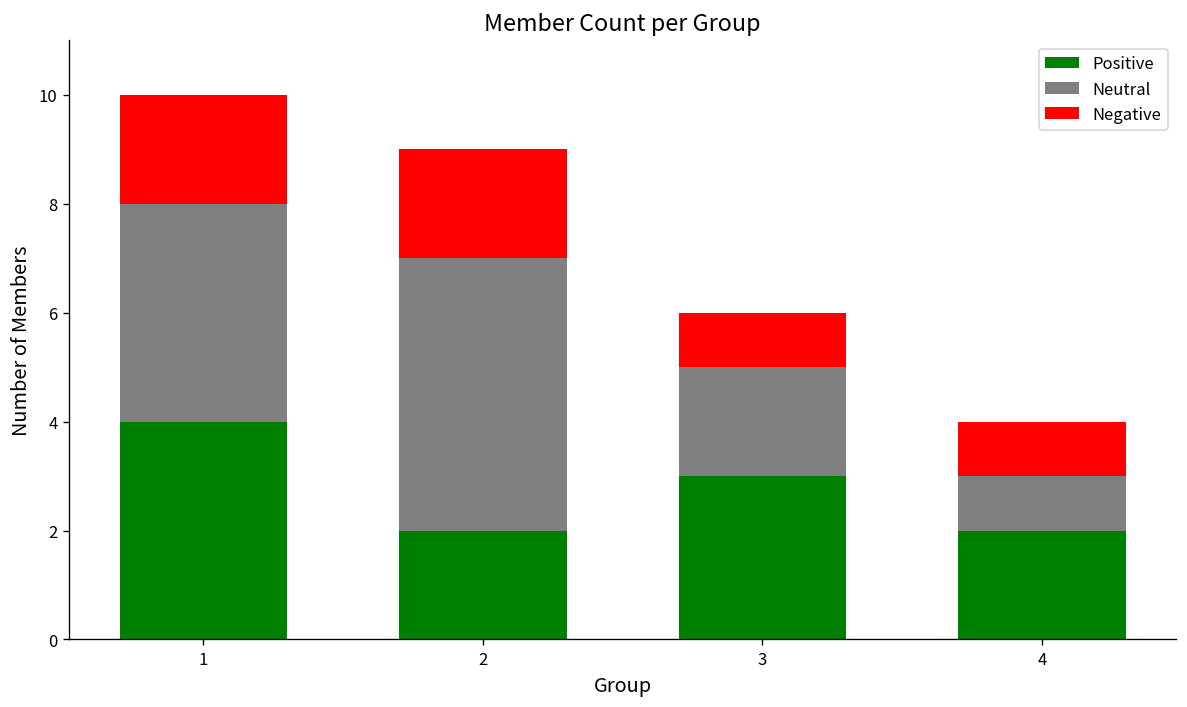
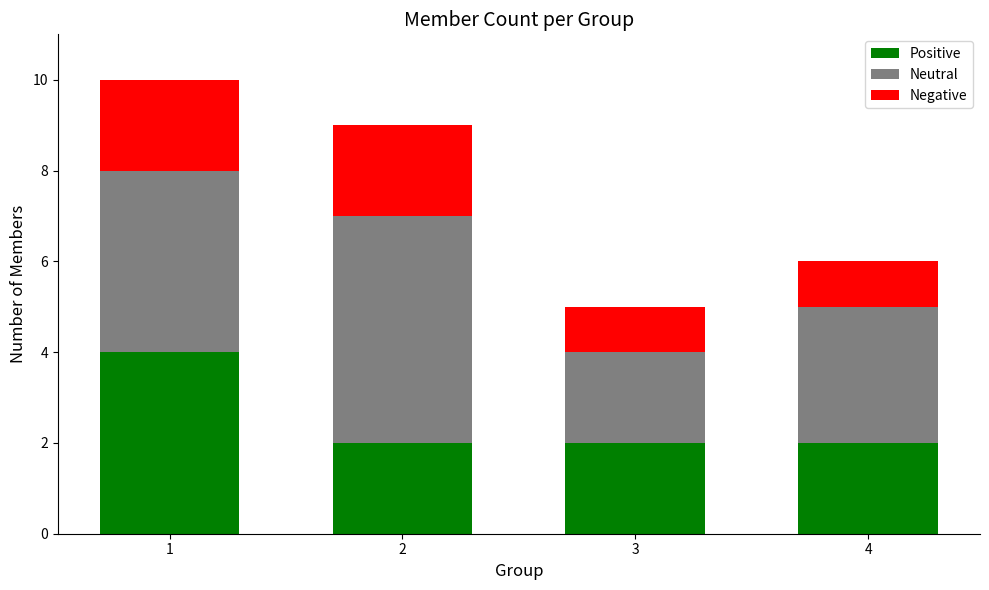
  {
    "Positive": {
      "1": 4,
      "2": 2,
-     "3": 3,
+     "3": 2,
      "4": 2
    },
    "Neutral": {
      "1": 4,
      "2": 5,
      "3": 2,
-     "4": 1
+     "4": 3
    },
    "Negative": {
      "1": 2,
      "2": 2,
      "3": 1,
      "4": 1
    }
  }
